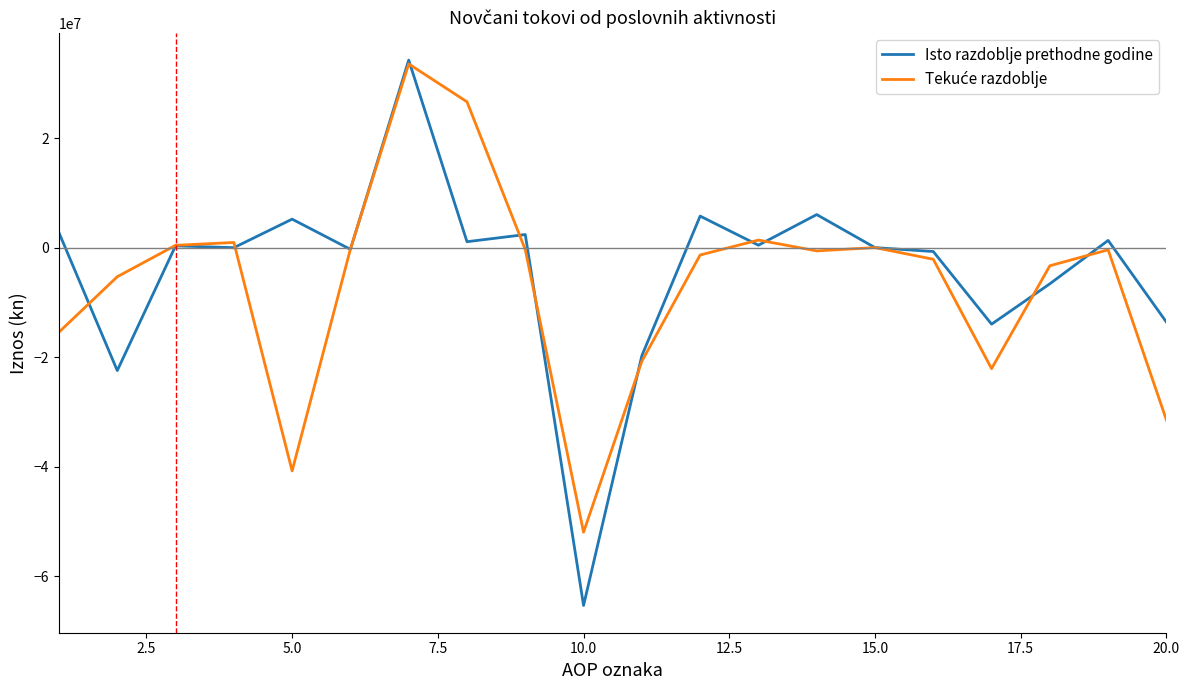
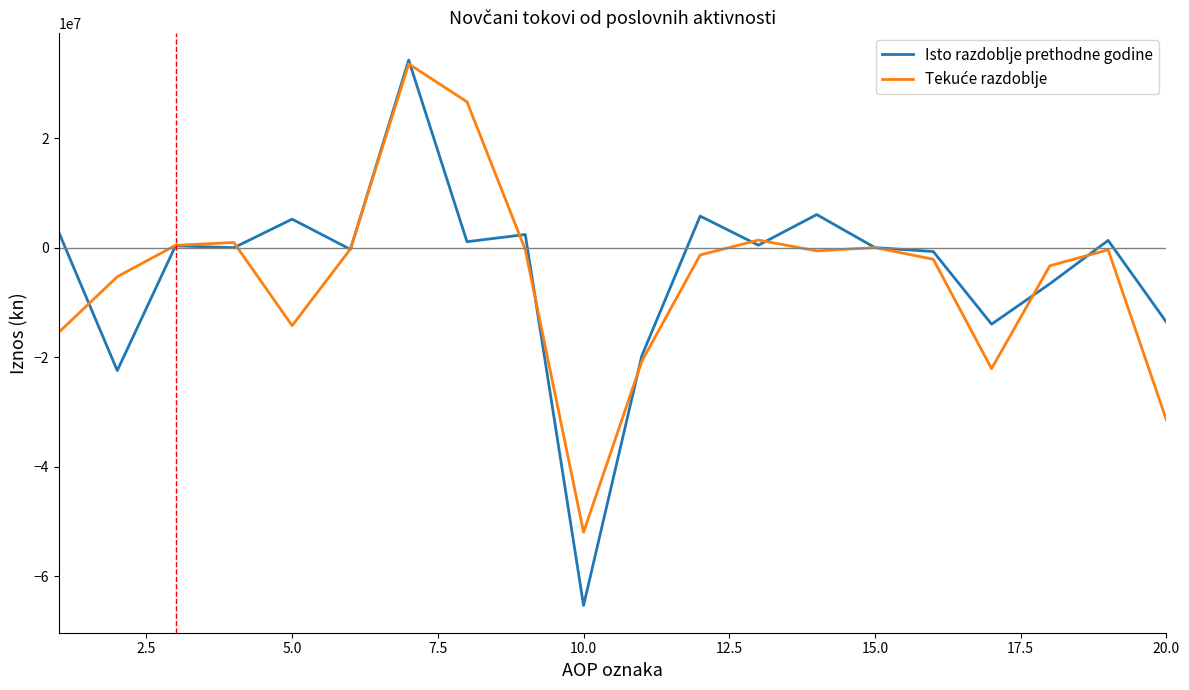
  {
    "Isto razdoblje prethodne godine": {
      "5.0": 5000000,
      "10.0": -65000000,
      "20.0": -14000000
    },
    "Tekuće razdoblje": {
-     "5.0": -41000000,
+     "5.0": -14000000,
      "10.0": -52000000,
      "20.0": -31000000
    }
  }
